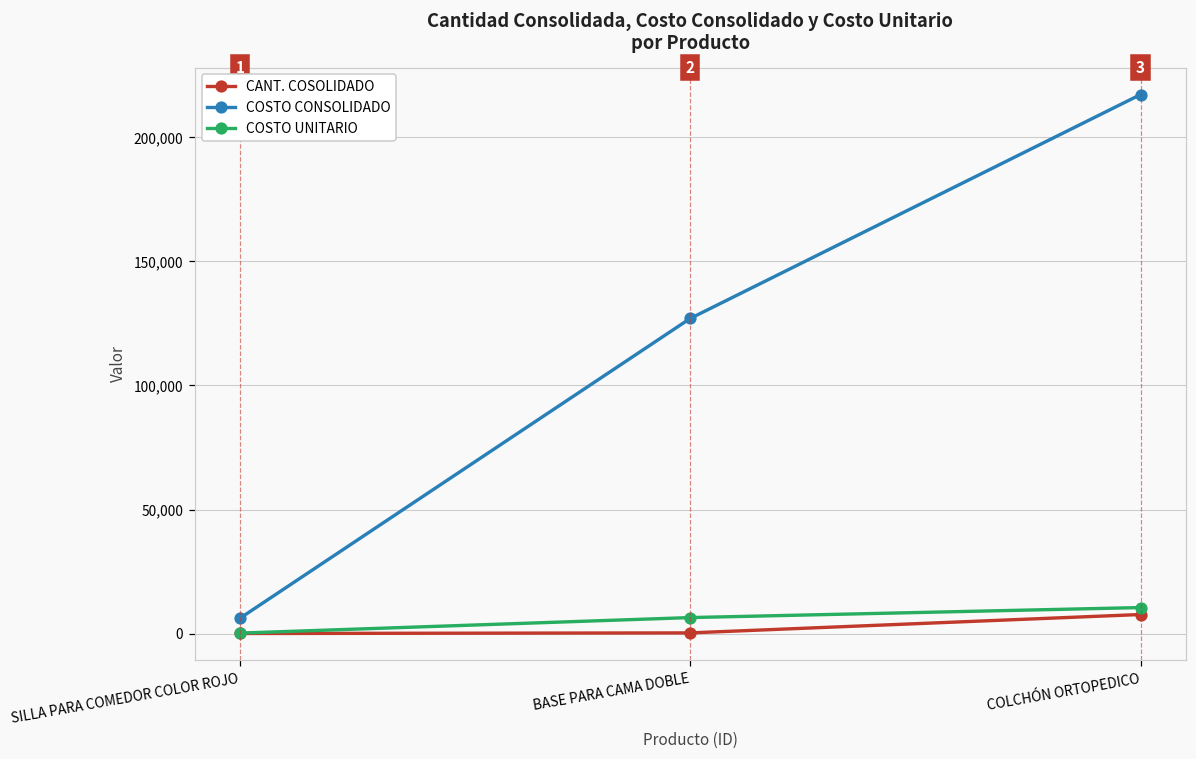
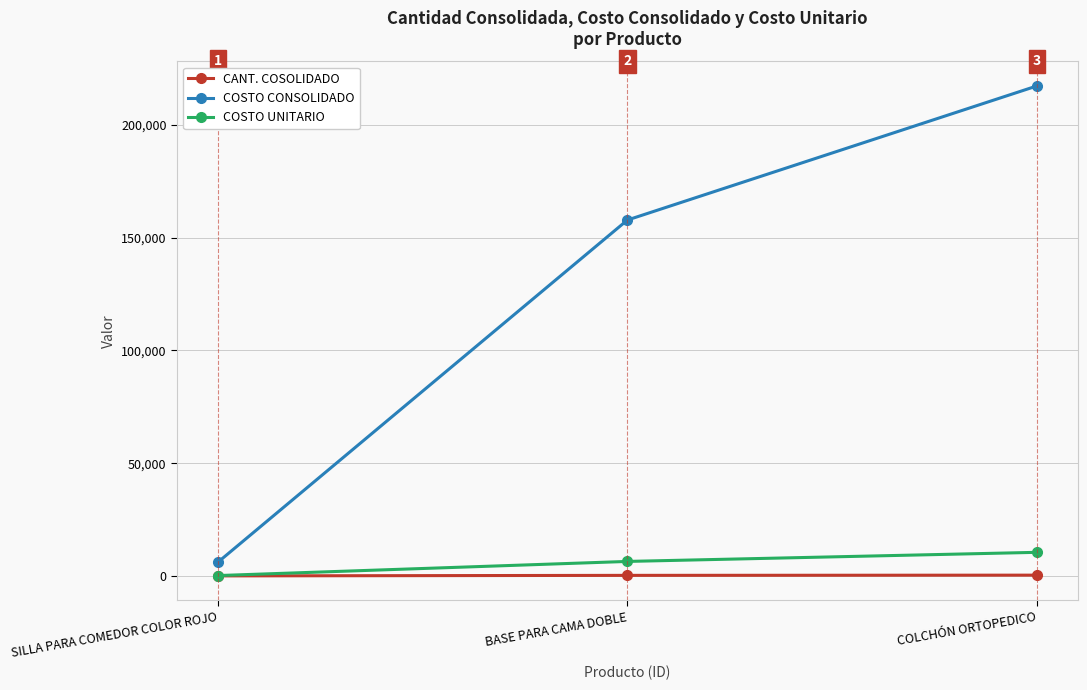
  {
    "CANT. COSOLIDADO": {
      "BASE PARA CAMA DOBLE": "0",
-     "COLCHÓN ORTOPEDICO": "8,000"
+     "COLCHÓN ORTOPEDICO": "0"
    },
    "COSTO CONSOLIDADO": {
      "SILLA PARA COMEDOR COLOR ROJO": "6,000",
-     "BASE PARA CAMA DOBLE": "127,000"
+     "BASE PARA CAMA DOBLE": "158,000"
    },
    "COSTO UNITARIO": {
      "BASE PARA CAMA DOBLE": "6,000",
      "COLCHÓN ORTOPEDICO": "11,000"
    }
  }
